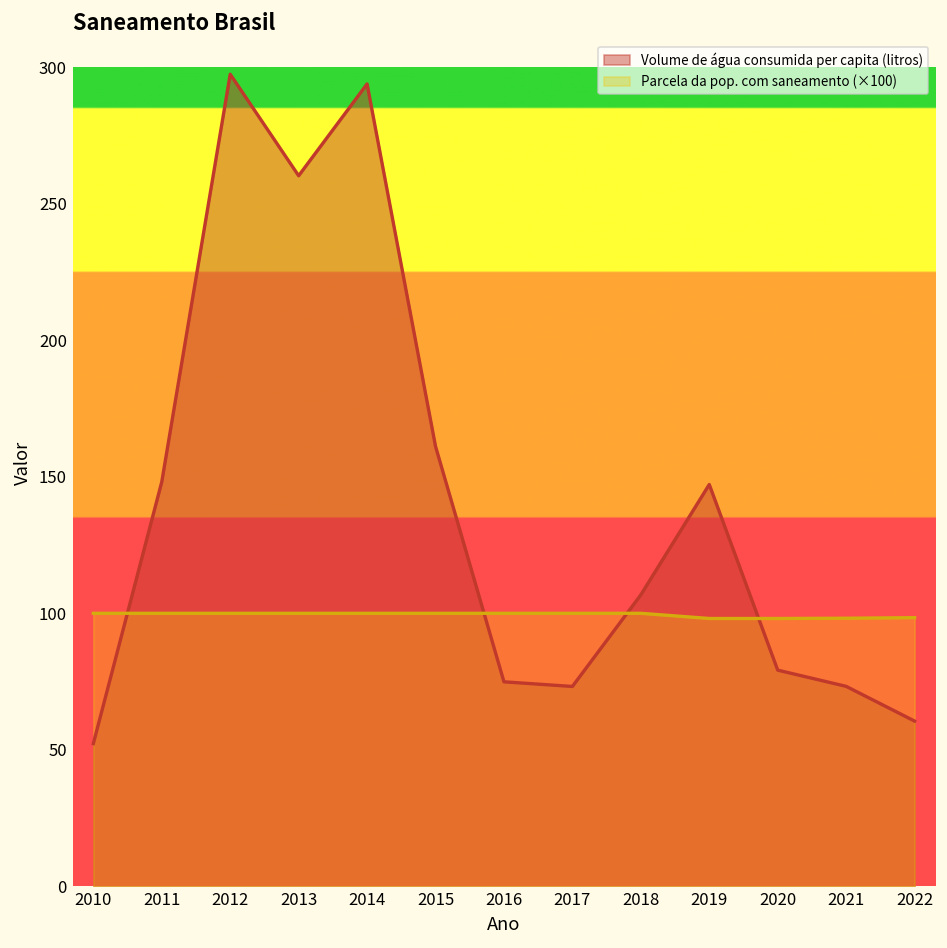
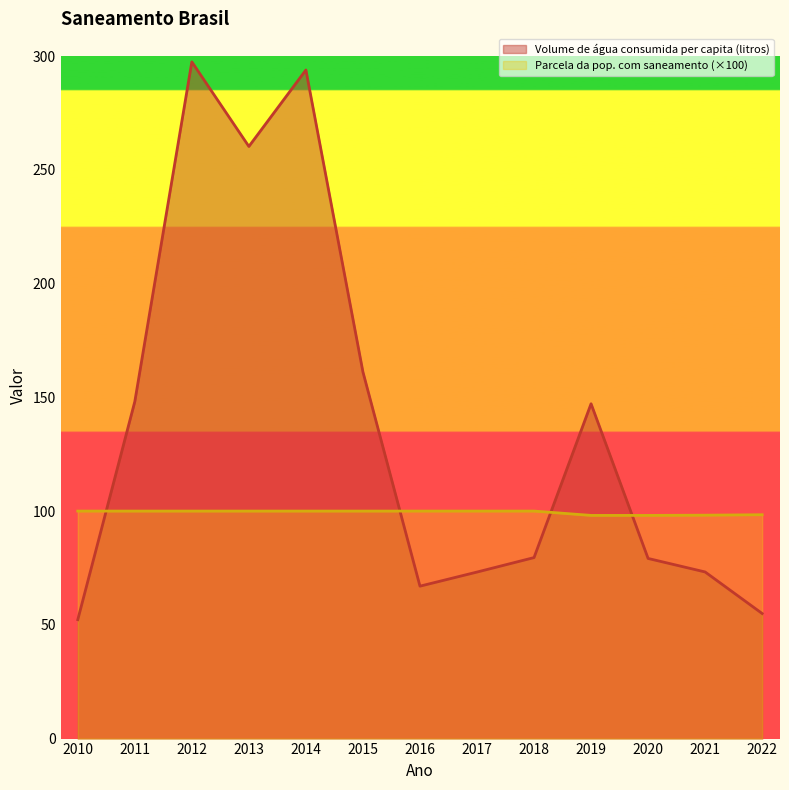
  {
    "Volume de água consumida per capita (litros)": {
      "2010": 52,
      "2011": 148,
      "2012": 297,
      "2013": 260,
      "2014": 294,
      "2015": 161,
-     "2016": 75,
+     "2016": 67,
      "2017": 73,
-     "2018": 107,
+     "2018": 80,
      "2019": 147,
      "2020": 79,
      "2021": 73,
-     "2022": 61
+     "2022": 55
    },
    "Parcela da pop. com saneamento (×100)": {
      "2010": 100,
      "2011": 100,
      "2012": 100,
      "2013": 100,
      "2014": 100,
      "2015": 100,
      "2016": 100,
      "2017": 100,
      "2018": 100,
      "2019": 98,
      "2020": 98,
      "2021": 98,
      "2022": 98
    }
  }
